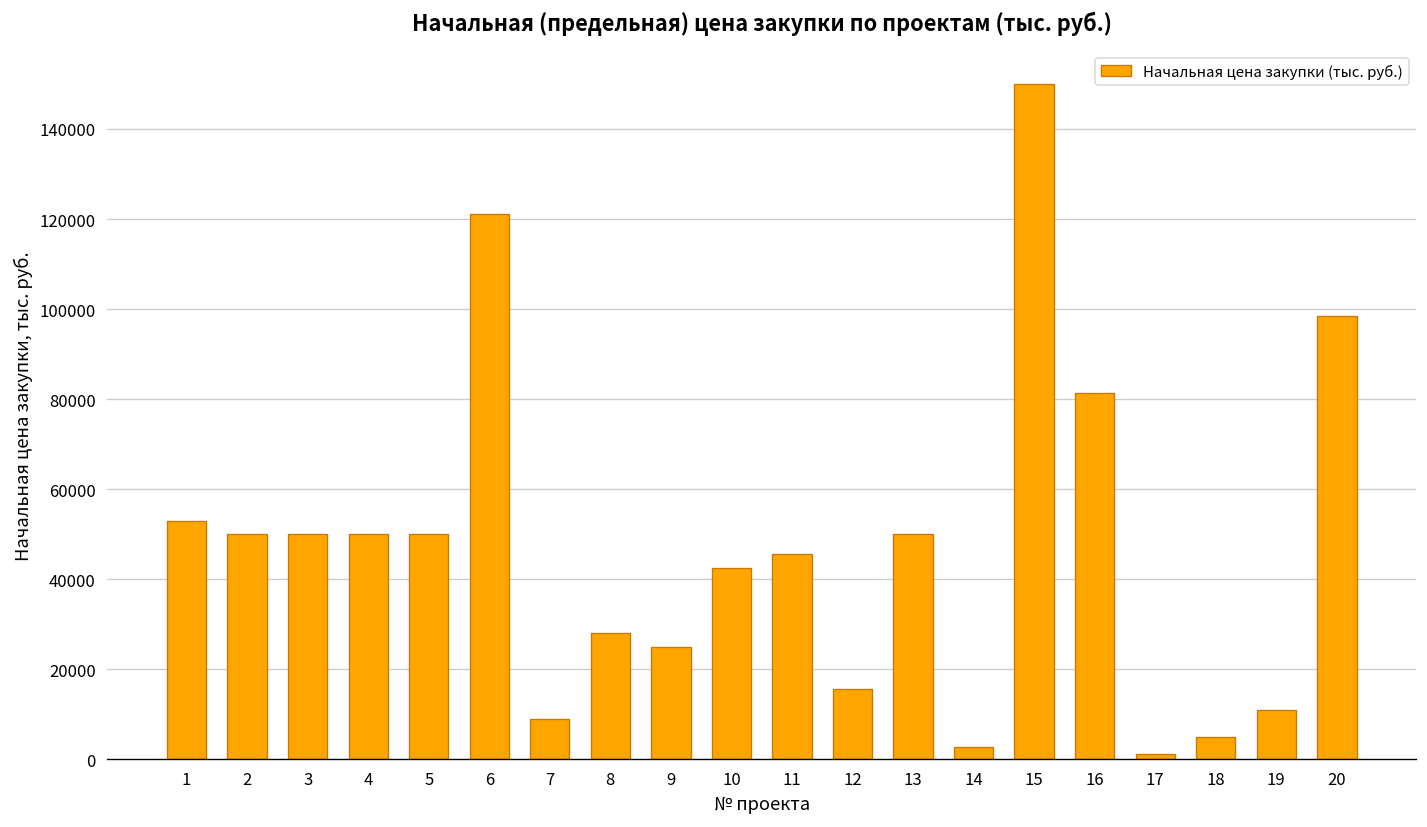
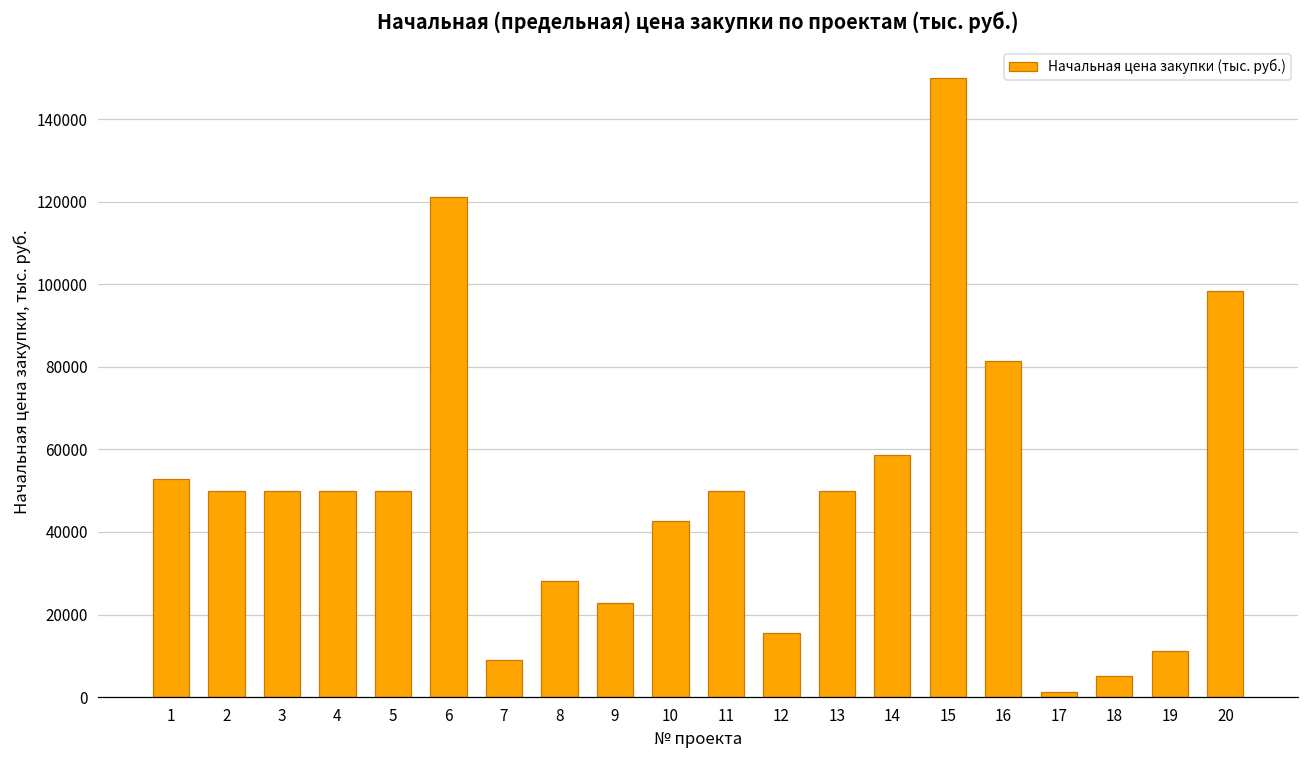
  {
    "1": 53000,
    "2": 50000,
    "3": 50000,
    "4": 50000,
    "5": 50000,
    "6": 121000,
    "7": 9000,
    "8": 28000,
-   "9": 25000,
+   "9": 23000,
    "10": 43000,
-   "11": 46000,
+   "11": 50000,
    "12": 16000,
    "13": 50000,
-   "14": 3000,
+   "14": 59000,
    "15": 150000,
    "16": 81000,
    "17": 1000,
    "18": 5000,
    "19": 11000,
    "20": 98000
  }
